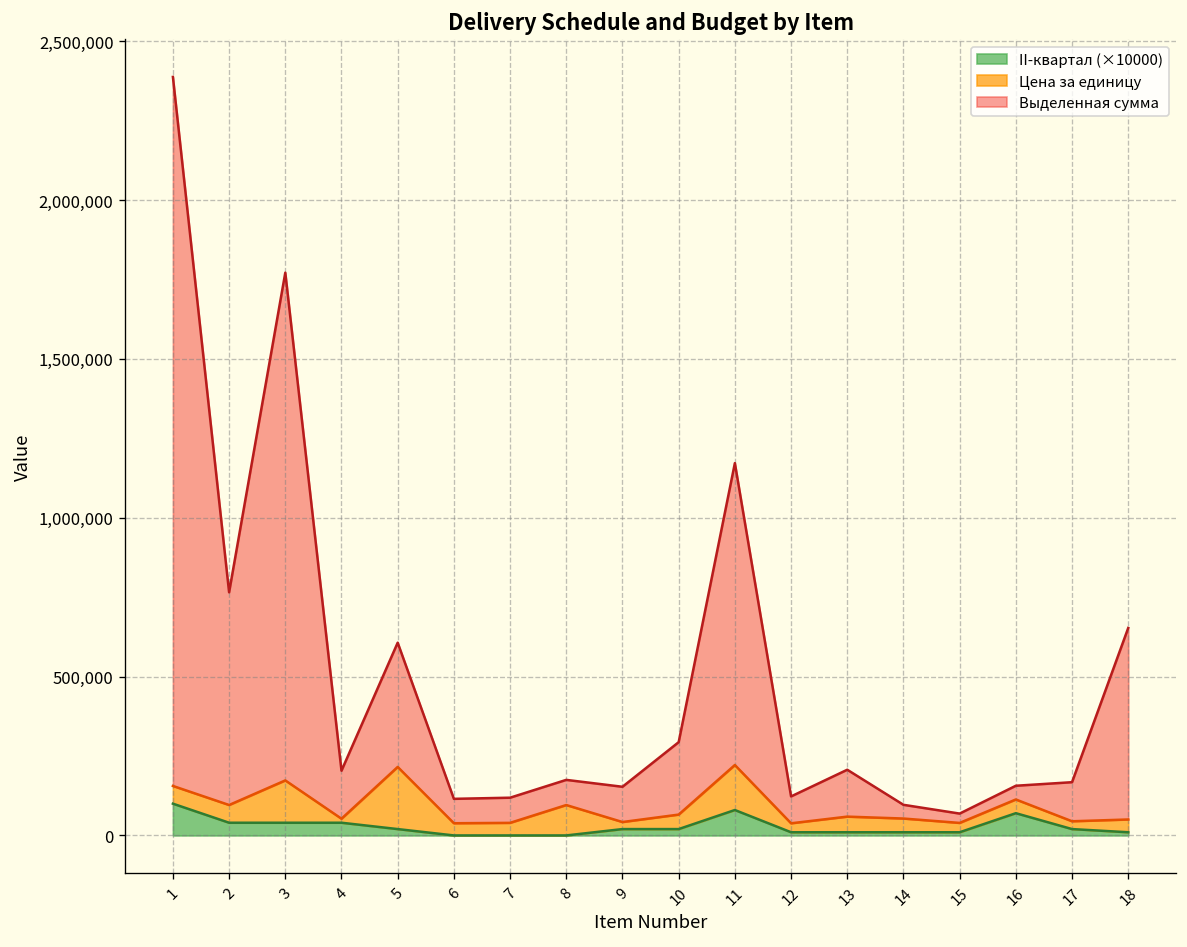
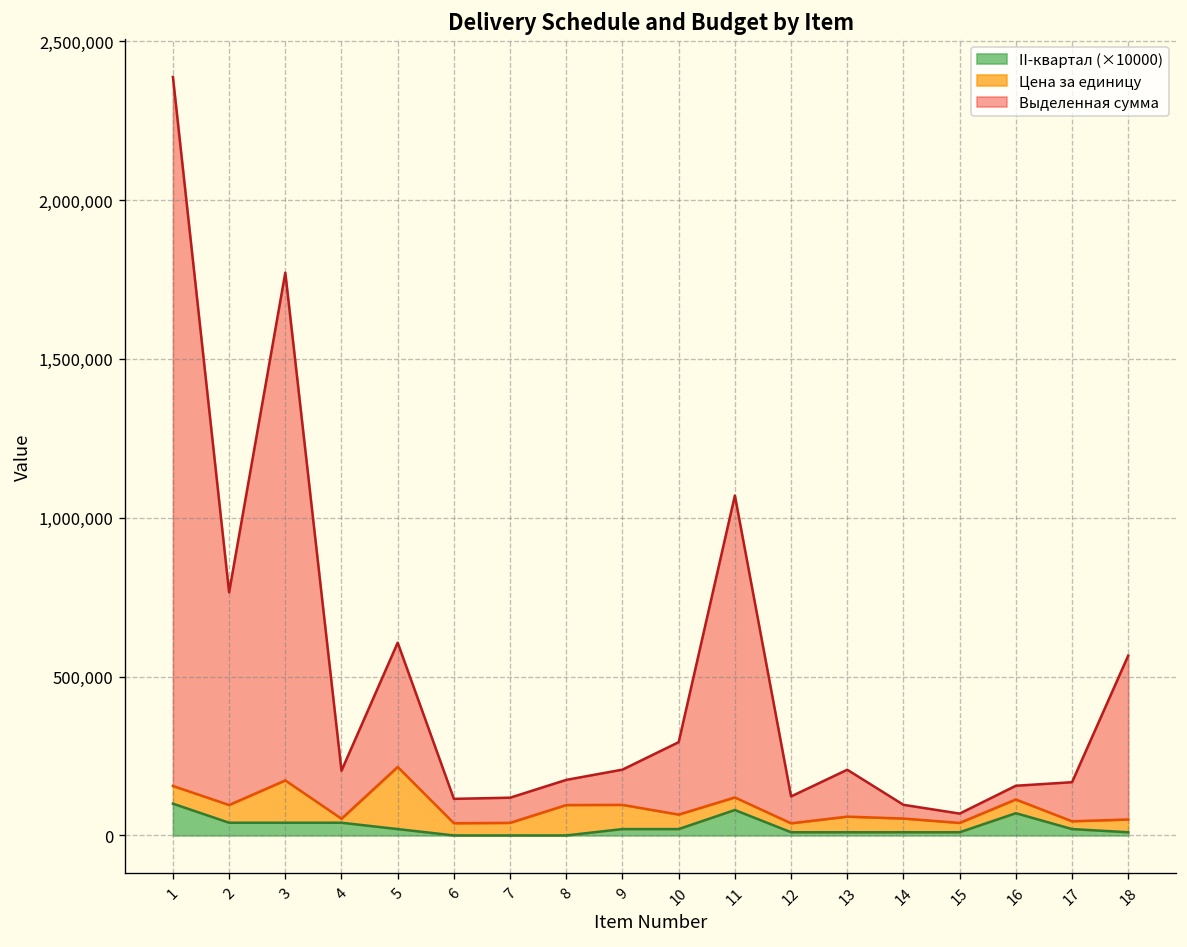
  {
    "II-квартал (×10000)": {
      "1": "100,000",
      "2": "40,000",
      "3": "40,000",
      "4": "40,000",
      "5": "20,000",
      "6": "0",
      "7": "0",
      "8": "0",
      "9": "20,000",
      "10": "20,000",
      "11": "80,000",
      "12": "10,000",
      "13": "10,000",
      "14": "10,000",
      "15": "10,000",
      "16": "70,000",
      "17": "20,000",
      "18": "10,000"
    },
    "Цена за единицу": {
      "1": "60,000",
      "2": "60,000",
      "3": "130,000",
      "4": "10,000",
      "5": "200,000",
      "6": "40,000",
      "7": "40,000",
      "8": "100,000",
-     "9": "20,000",
+     "9": "80,000",
      "10": "50,000",
-     "11": "140,000",
+     "11": "40,000",
      "12": "30,000",
      "13": "50,000",
      "14": "40,000",
      "15": "30,000",
      "16": "40,000",
      "17": "20,000",
      "18": "40,000"
    },
    "Выделенная сумма": {
      "1": "2,230,000",
      "2": "670,000",
      "3": "1,600,000",
      "4": "150,000",
      "5": "390,000",
      "6": "80,000",
      "7": "80,000",
      "8": "80,000",
      "9": "110,000",
      "10": "230,000",
      "11": "950,000",
      "12": "80,000",
      "13": "150,000",
      "14": "40,000",
      "15": "30,000",
      "16": "40,000",
      "17": "120,000",
-     "18": "600,000"
+     "18": "520,000"
    }
  }
